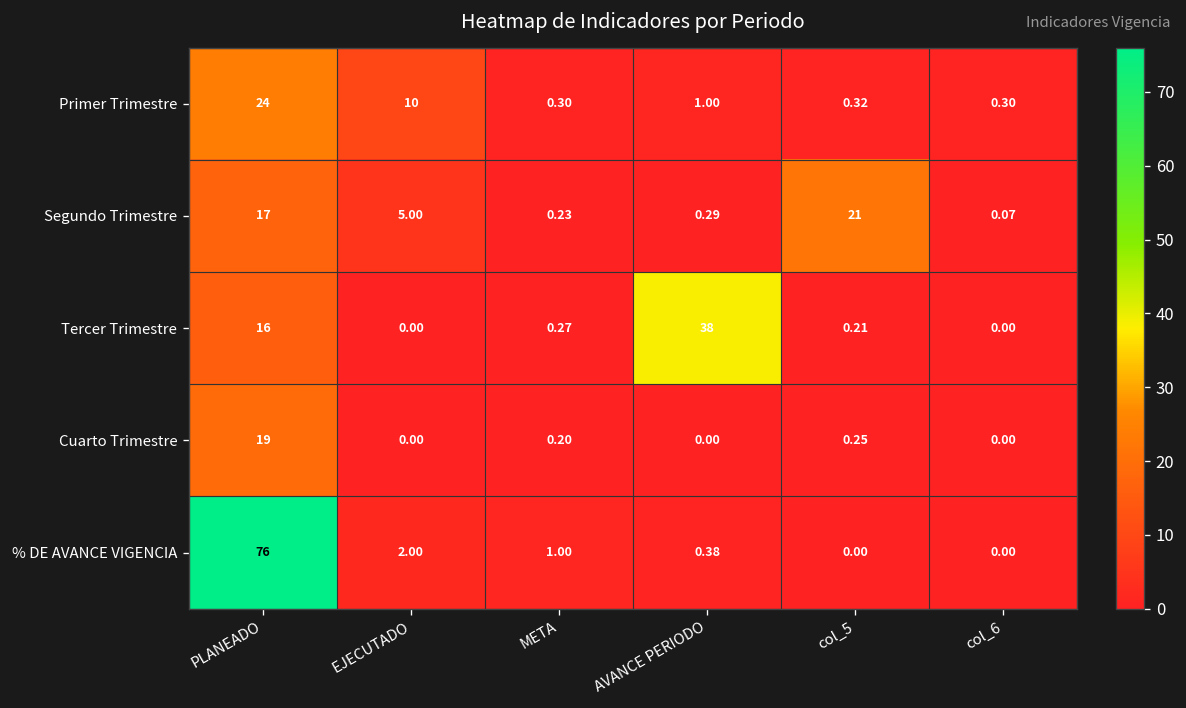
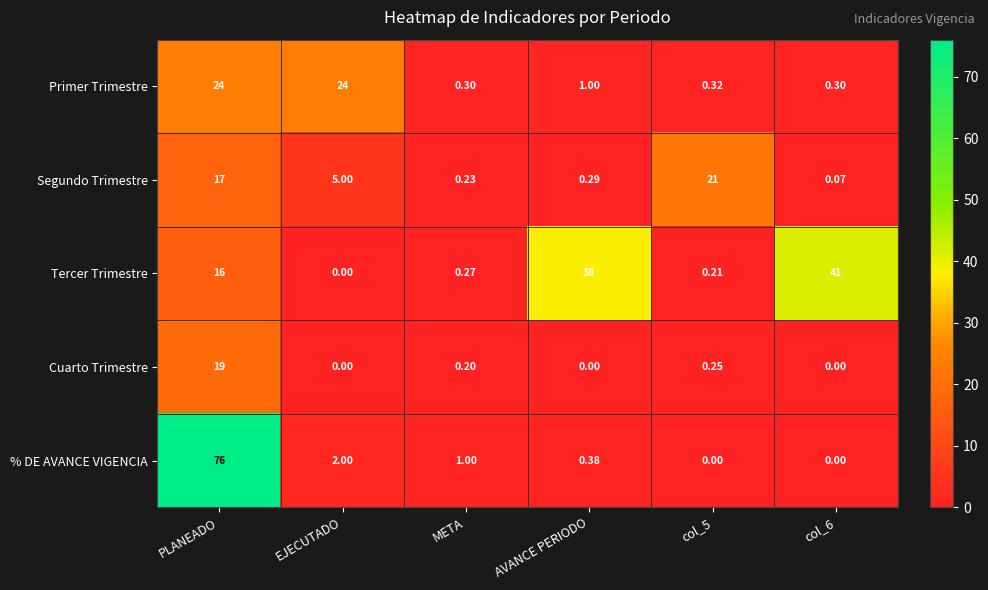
  {
    "Primer Trimestre": {
      "PLANEADO": 24,
-     "EJECUTADO": 10,
+     "EJECUTADO": 24,
      "META": 0.30,
      "AVANCE PERIODO": 1.00,
      "col_5": 0.32,
      "col_6": 0.30
    },
    "Segundo Trimestre": {
      "PLANEADO": 17,
      "EJECUTADO": 5.00,
      "META": 0.23,
      "AVANCE PERIODO": 0.29,
      "col_5": 21,
      "col_6": 0.07
    },
    "Tercer Trimestre": {
      "PLANEADO": 16,
      "EJECUTADO": 0.00,
      "META": 0.27,
      "AVANCE PERIODO": 38,
      "col_5": 0.21,
-     "col_6": 0.00
+     "col_6": 41
    },
    "Cuarto Trimestre": {
      "PLANEADO": 19,
      "EJECUTADO": 0.00,
      "META": 0.20,
      "AVANCE PERIODO": 0.00,
      "col_5": 0.25,
      "col_6": 0.00
    },
    "% DE AVANCE VIGENCIA": {
      "PLANEADO": 76,
      "EJECUTADO": 2.00,
      "META": 1.00,
      "AVANCE PERIODO": 0.38,
      "col_5": 0.00,
      "col_6": 0.00
    }
  }
